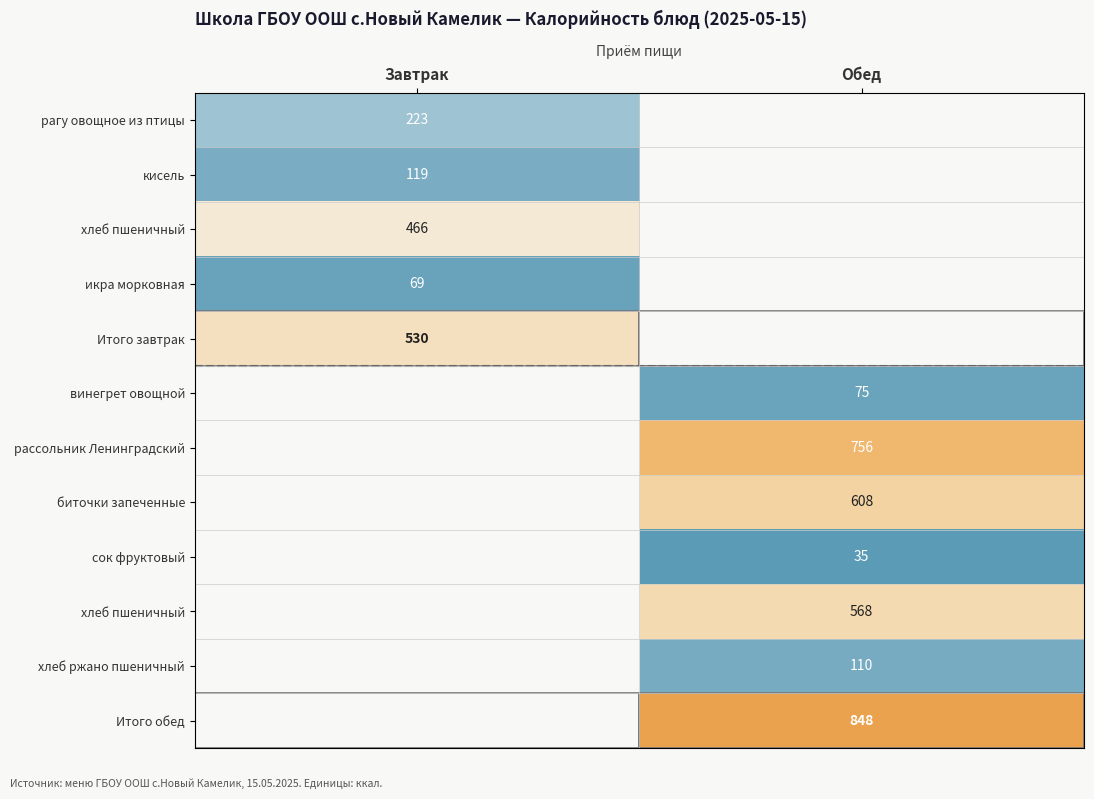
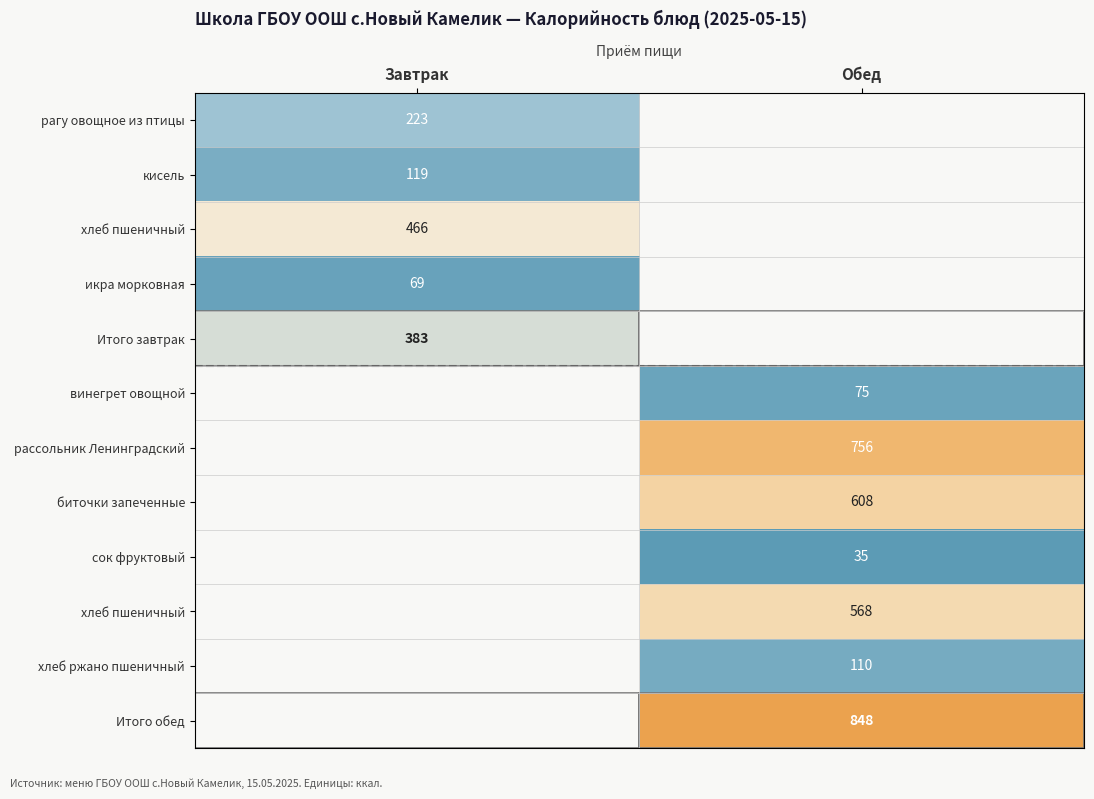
  {
    "рагу овощное из птицы": {
      "Завтрак": 223
    },
    "кисель": {
      "Завтрак": 119
    },
    "хлеб пшеничный": {
      "Завтрак": 466,
      "Обед": 568
    },
    "икра морковная": {
      "Завтрак": 69
    },
    "Итого завтрак": {
-     "Завтрак": 530
+     "Завтрак": 383
    },
    "винегрет овощной": {
      "Обед": 75
    },
    "рассольник Ленинградский": {
      "Обед": 756
    },
    "биточки запеченные": {
      "Обед": 608
    },
    "сок фруктовый": {
      "Обед": 35
    },
    "хлеб ржано пшеничный": {
      "Обед": 110
    },
    "Итого обед": {
      "Обед": 848
    }
  }
